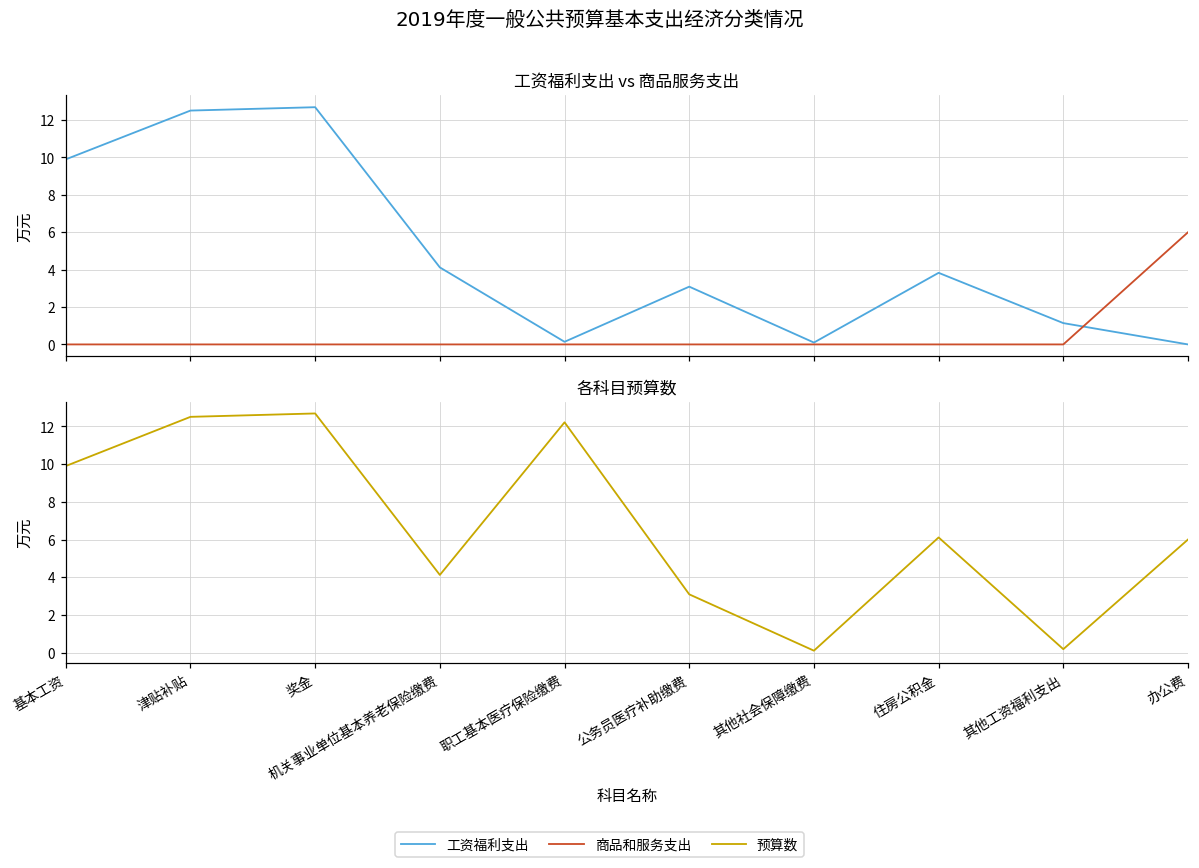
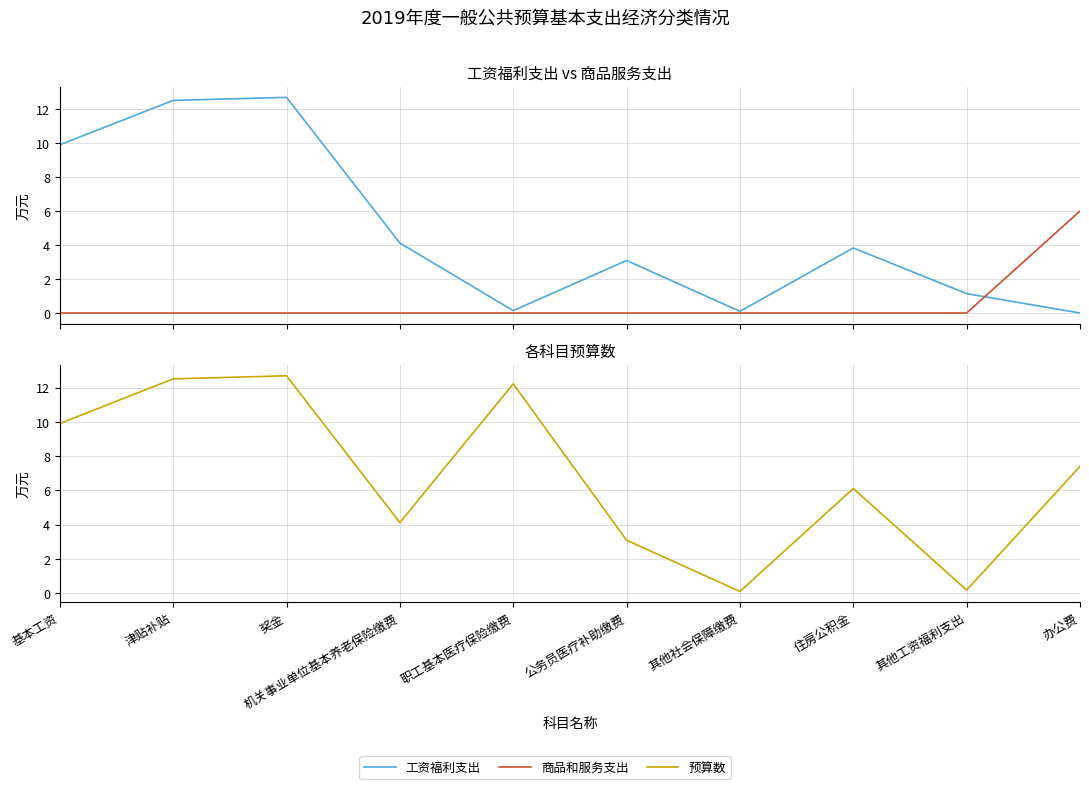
  {
    "各科目预算数": {
      "基本工资": 9.9,
      "津贴补贴": 12.5,
      "奖金": 12.7,
      "机关事业单位基本养老保险缴费": 4.1,
      "职工基本医疗保险缴费": 12.2,
      "公务员医疗补助缴费": 3.1,
      "其他社会保障缴费": 0.1,
      "住房公积金": 6.1,
      "其他工资福利支出": 0.2,
-     "办公费": 6.0
+     "办公费": 7.4
    }
  }
